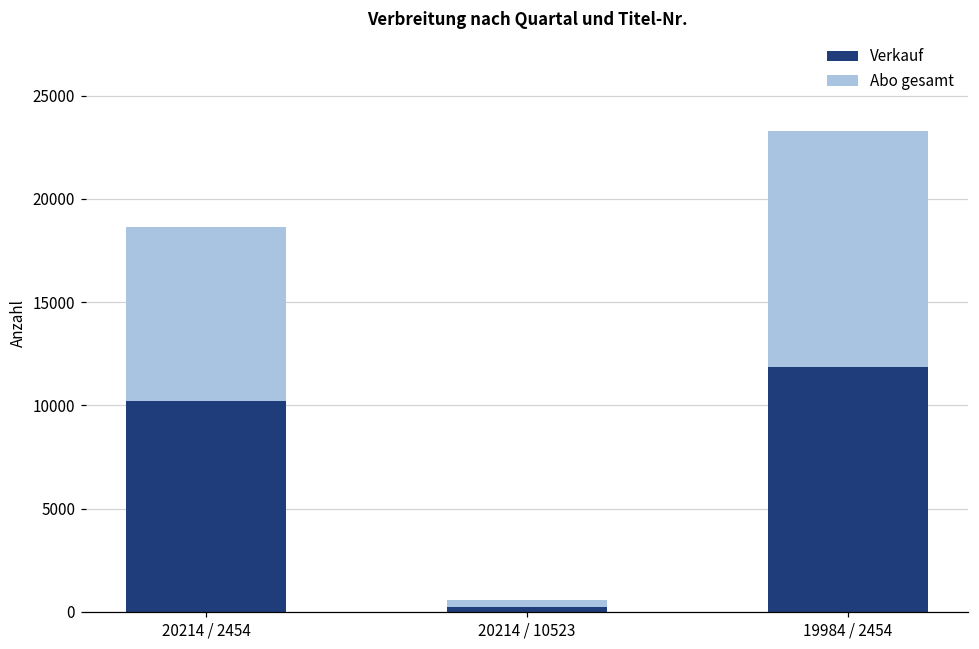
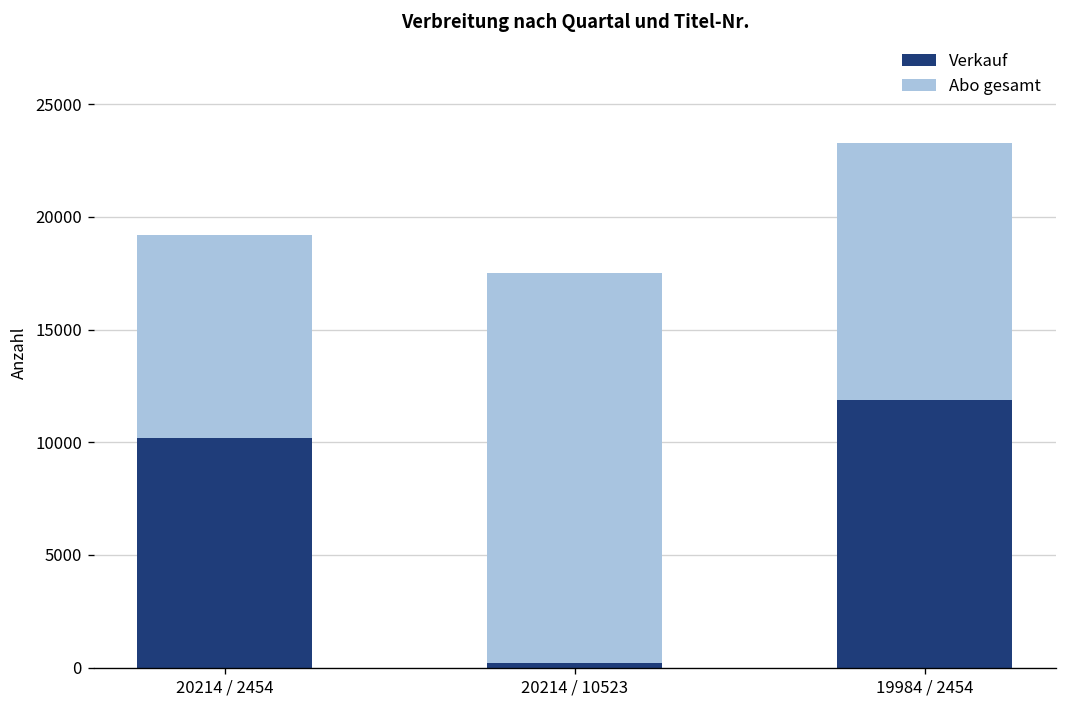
  {
    "Verkauf": {
      "20214 / 2454": 10200,
      "20214 / 10523": 200,
      "19984 / 2454": 11900
    },
    "Abo gesamt": {
-     "20214 / 2454": 8400,
-     "20214 / 10523": 300,
+     "20214 / 2454": 9000,
+     "20214 / 10523": 17300,
      "19984 / 2454": 11400
    }
  }
